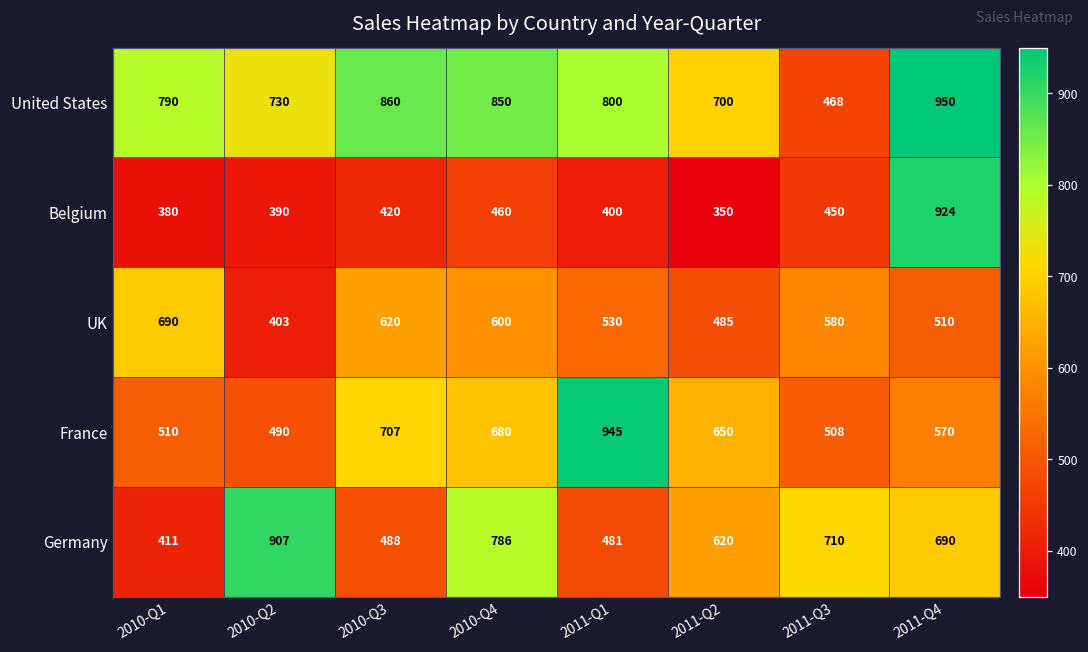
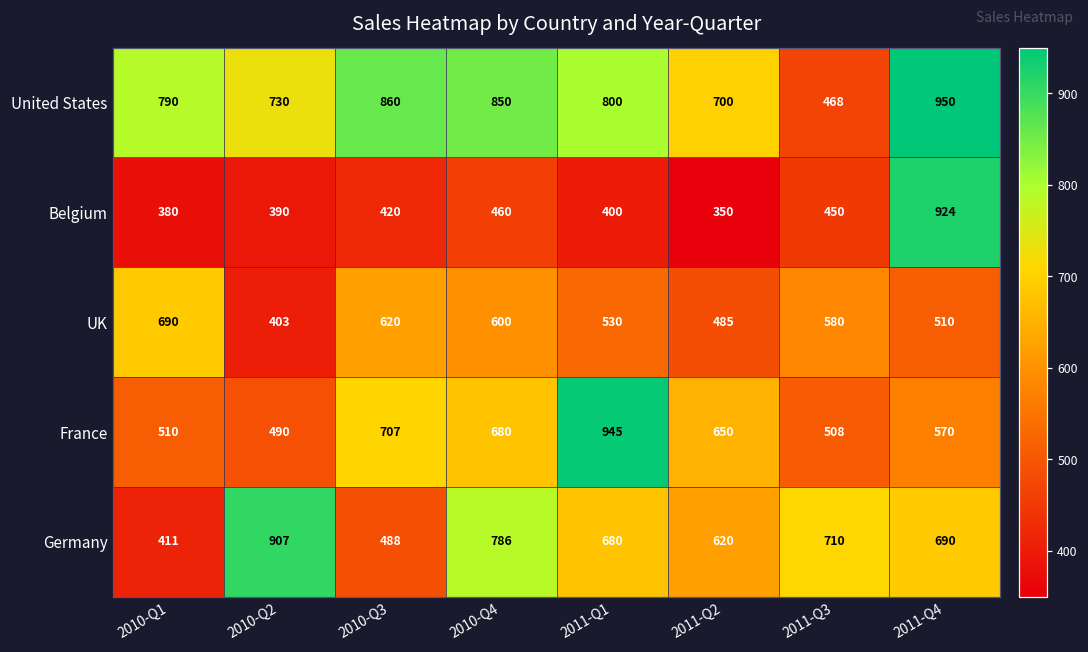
  {
    "United States": {
      "2010-Q1": 790,
      "2010-Q2": 730,
      "2010-Q3": 860,
      "2010-Q4": 850,
      "2011-Q1": 800,
      "2011-Q2": 700,
      "2011-Q3": 468,
      "2011-Q4": 950
    },
    "Belgium": {
      "2010-Q1": 380,
      "2010-Q2": 390,
      "2010-Q3": 420,
      "2010-Q4": 460,
      "2011-Q1": 400,
      "2011-Q2": 350,
      "2011-Q3": 450,
      "2011-Q4": 924
    },
    "UK": {
      "2010-Q1": 690,
      "2010-Q2": 403,
      "2010-Q3": 620,
      "2010-Q4": 600,
      "2011-Q1": 530,
      "2011-Q2": 485,
      "2011-Q3": 580,
      "2011-Q4": 510
    },
    "France": {
      "2010-Q1": 510,
      "2010-Q2": 490,
      "2010-Q3": 707,
      "2010-Q4": 680,
      "2011-Q1": 945,
      "2011-Q2": 650,
      "2011-Q3": 508,
      "2011-Q4": 570
    },
    "Germany": {
      "2010-Q1": 411,
      "2010-Q2": 907,
      "2010-Q3": 488,
      "2010-Q4": 786,
-     "2011-Q1": 481,
+     "2011-Q1": 680,
      "2011-Q2": 620,
      "2011-Q3": 710,
      "2011-Q4": 690
    }
  }
